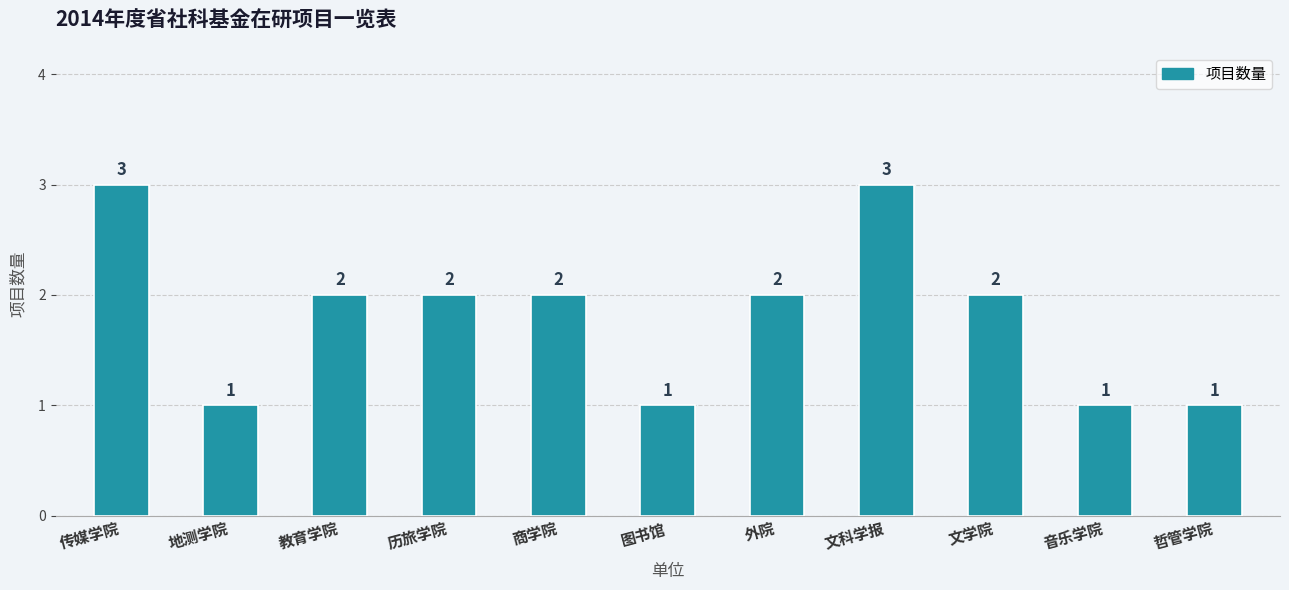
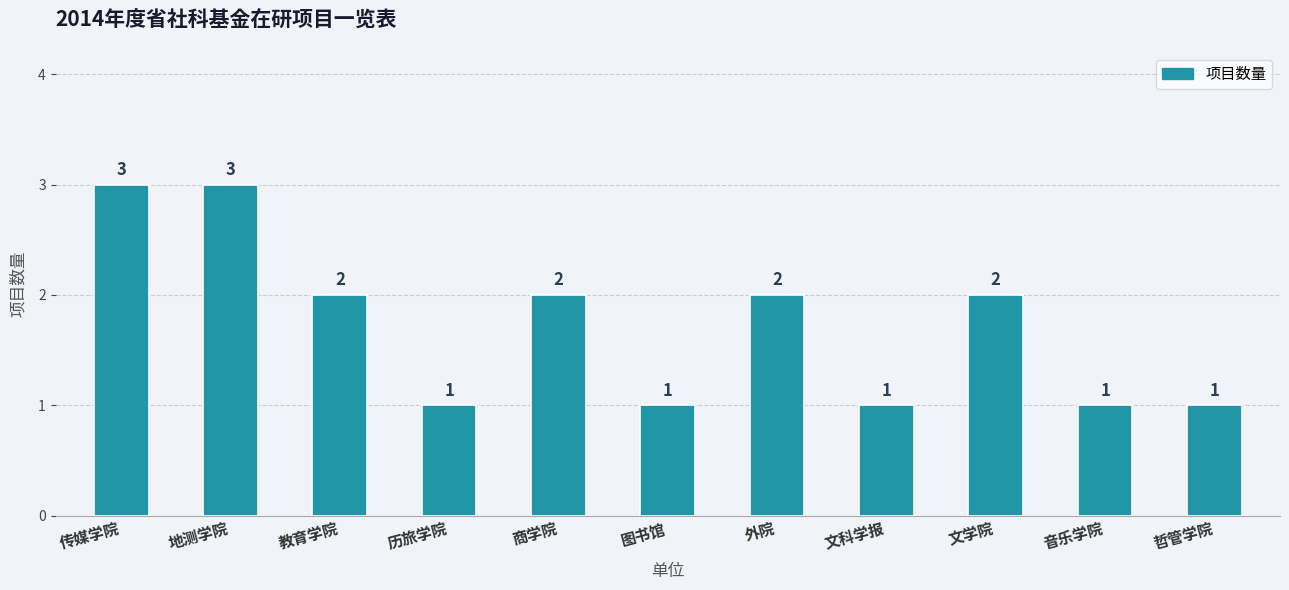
  {
    "传媒学院": 3,
-   "地测学院": 1,
+   "地测学院": 3,
    "教育学院": 2,
-   "历旅学院": 2,
+   "历旅学院": 1,
    "商学院": 2,
    "图书馆": 1,
    "外院": 2,
-   "文科学报": 3,
+   "文科学报": 1,
    "文学院": 2,
    "音乐学院": 1,
    "哲管学院": 1
  }
